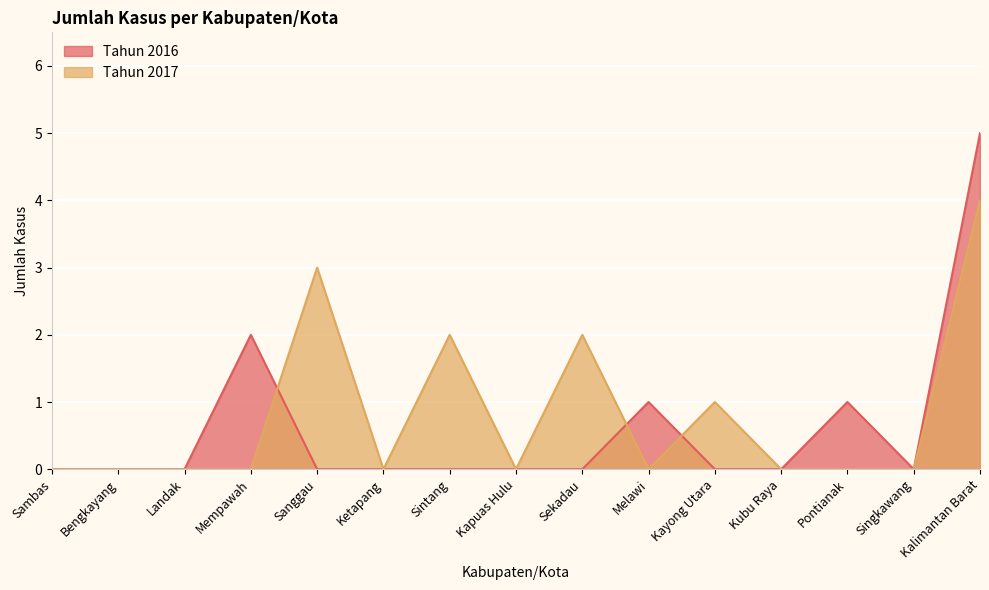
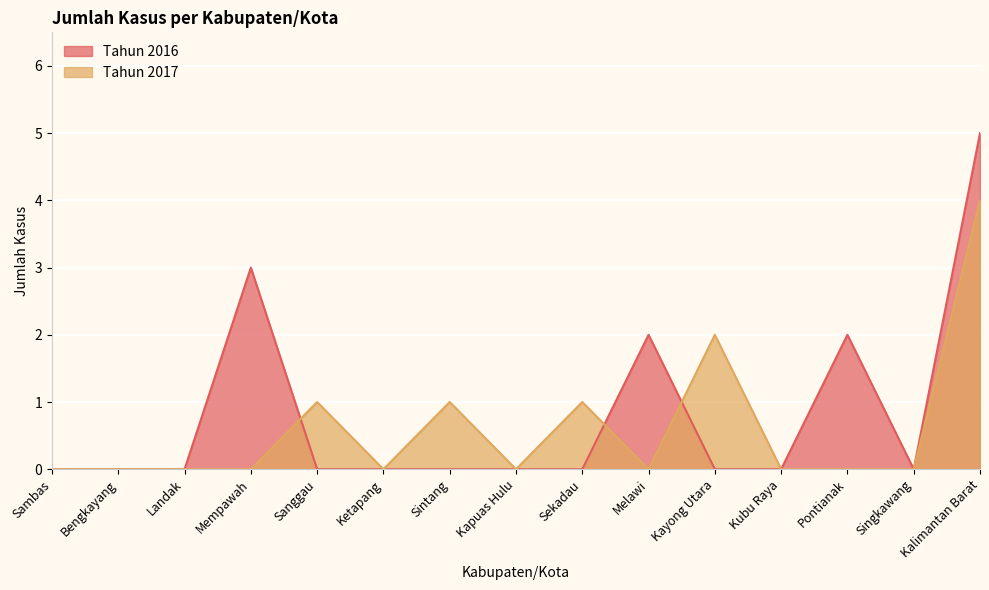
  {
    "Tahun 2016": {
-     "Mempawah": 2,
+     "Mempawah": 3,
      "Sanggau": 0,
      "Sintang": 0,
      "Sekadau": 0,
-     "Melawi": 1,
+     "Melawi": 2,
      "Kayong Utara": 0,
-     "Pontianak": 1,
+     "Pontianak": 2,
      "Kalimantan Barat": 5
    },
    "Tahun 2017": {
      "Mempawah": 0,
-     "Sanggau": 3,
-     "Sintang": 2,
-     "Sekadau": 2,
+     "Sanggau": 1,
+     "Sintang": 1,
+     "Sekadau": 1,
      "Melawi": 0,
-     "Kayong Utara": 1,
+     "Kayong Utara": 2,
      "Pontianak": 0,
      "Kalimantan Barat": 4
    }
  }
